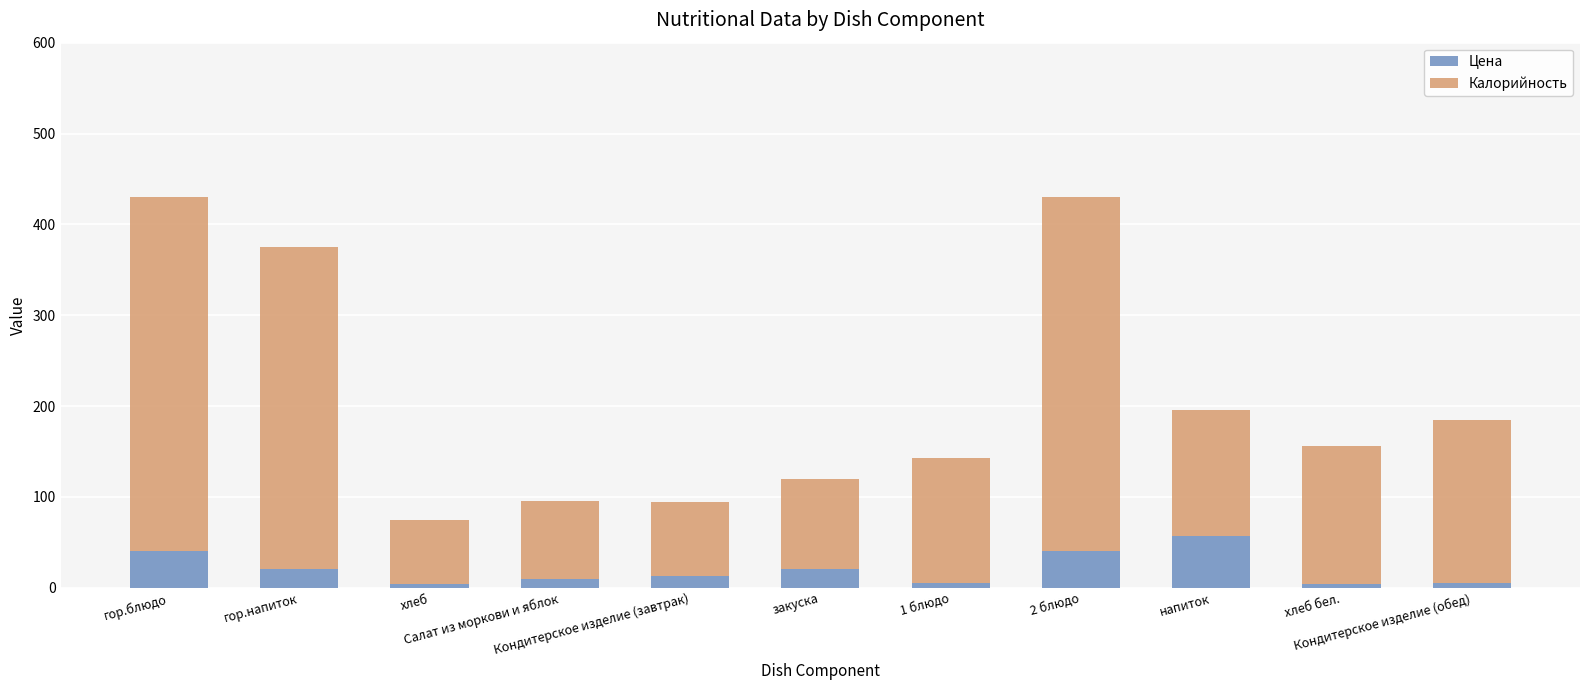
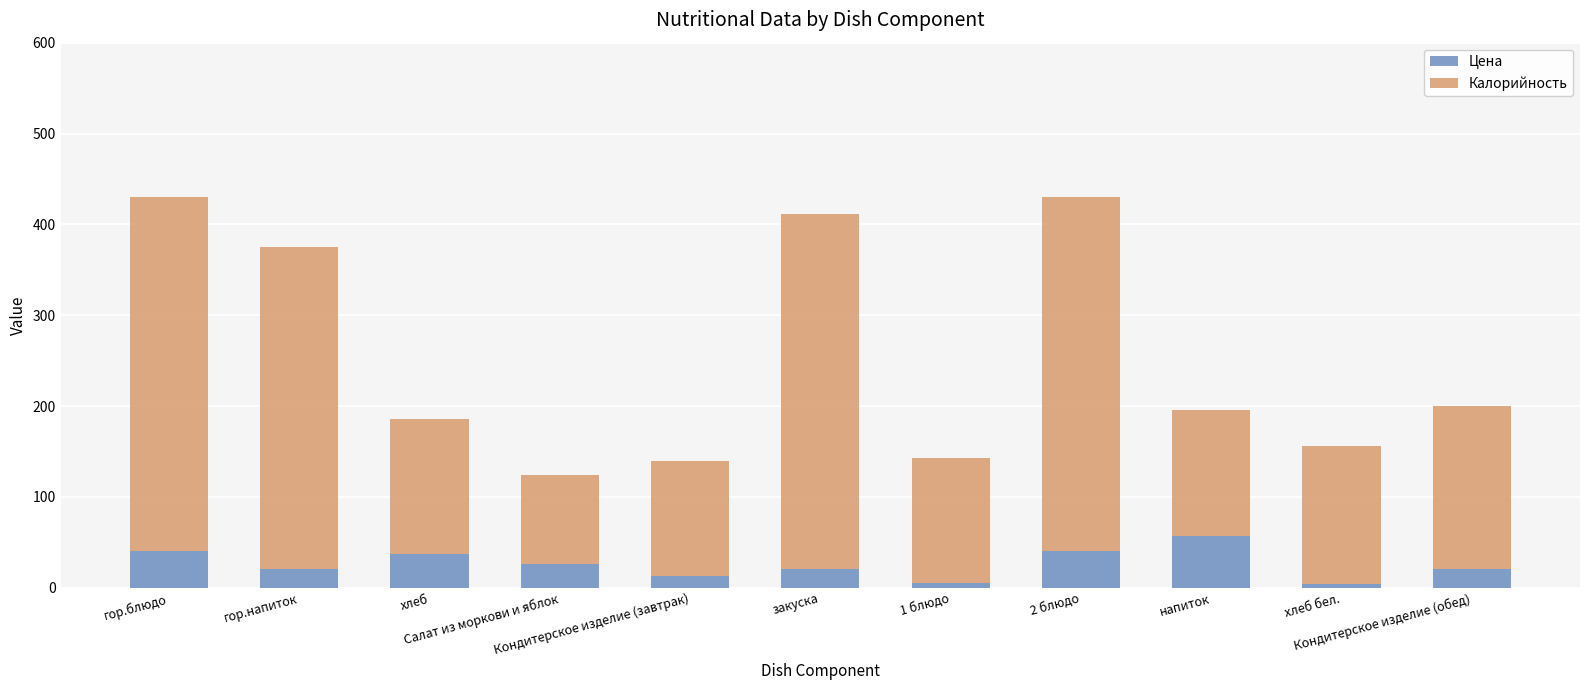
  {
    "Цена": {
      "гор.блюдо": 40,
      "гор.напиток": 20,
-     "хлеб": 0,
-     "Салат из моркови и яблок": 10,
+     "хлеб": 40,
+     "Салат из моркови и яблок": 30,
      "Кондитерское изделие (завтрак)": 10,
      "закуска": 20,
      "1 блюдо": 0,
      "2 блюдо": 40,
      "напиток": 60,
      "хлеб бел.": 0,
-     "Кондитерское изделие (обед)": 10
+     "Кондитерское изделие (обед)": 20
    },
    "Калорийность": {
      "гор.блюдо": 390,
      "гор.напиток": 360,
-     "хлеб": 70,
-     "Салат из моркови и яблок": 90,
-     "Кондитерское изделие (завтрак)": 80,
-     "закуска": 100,
+     "хлеб": 150,
+     "Салат из моркови и яблок": 100,
+     "Кондитерское изделие (завтрак)": 130,
+     "закуска": 390,
      "1 блюдо": 140,
      "2 блюдо": 390,
      "напиток": 140,
      "хлеб бел.": 150,
      "Кондитерское изделие (обед)": 180
    }
  }
